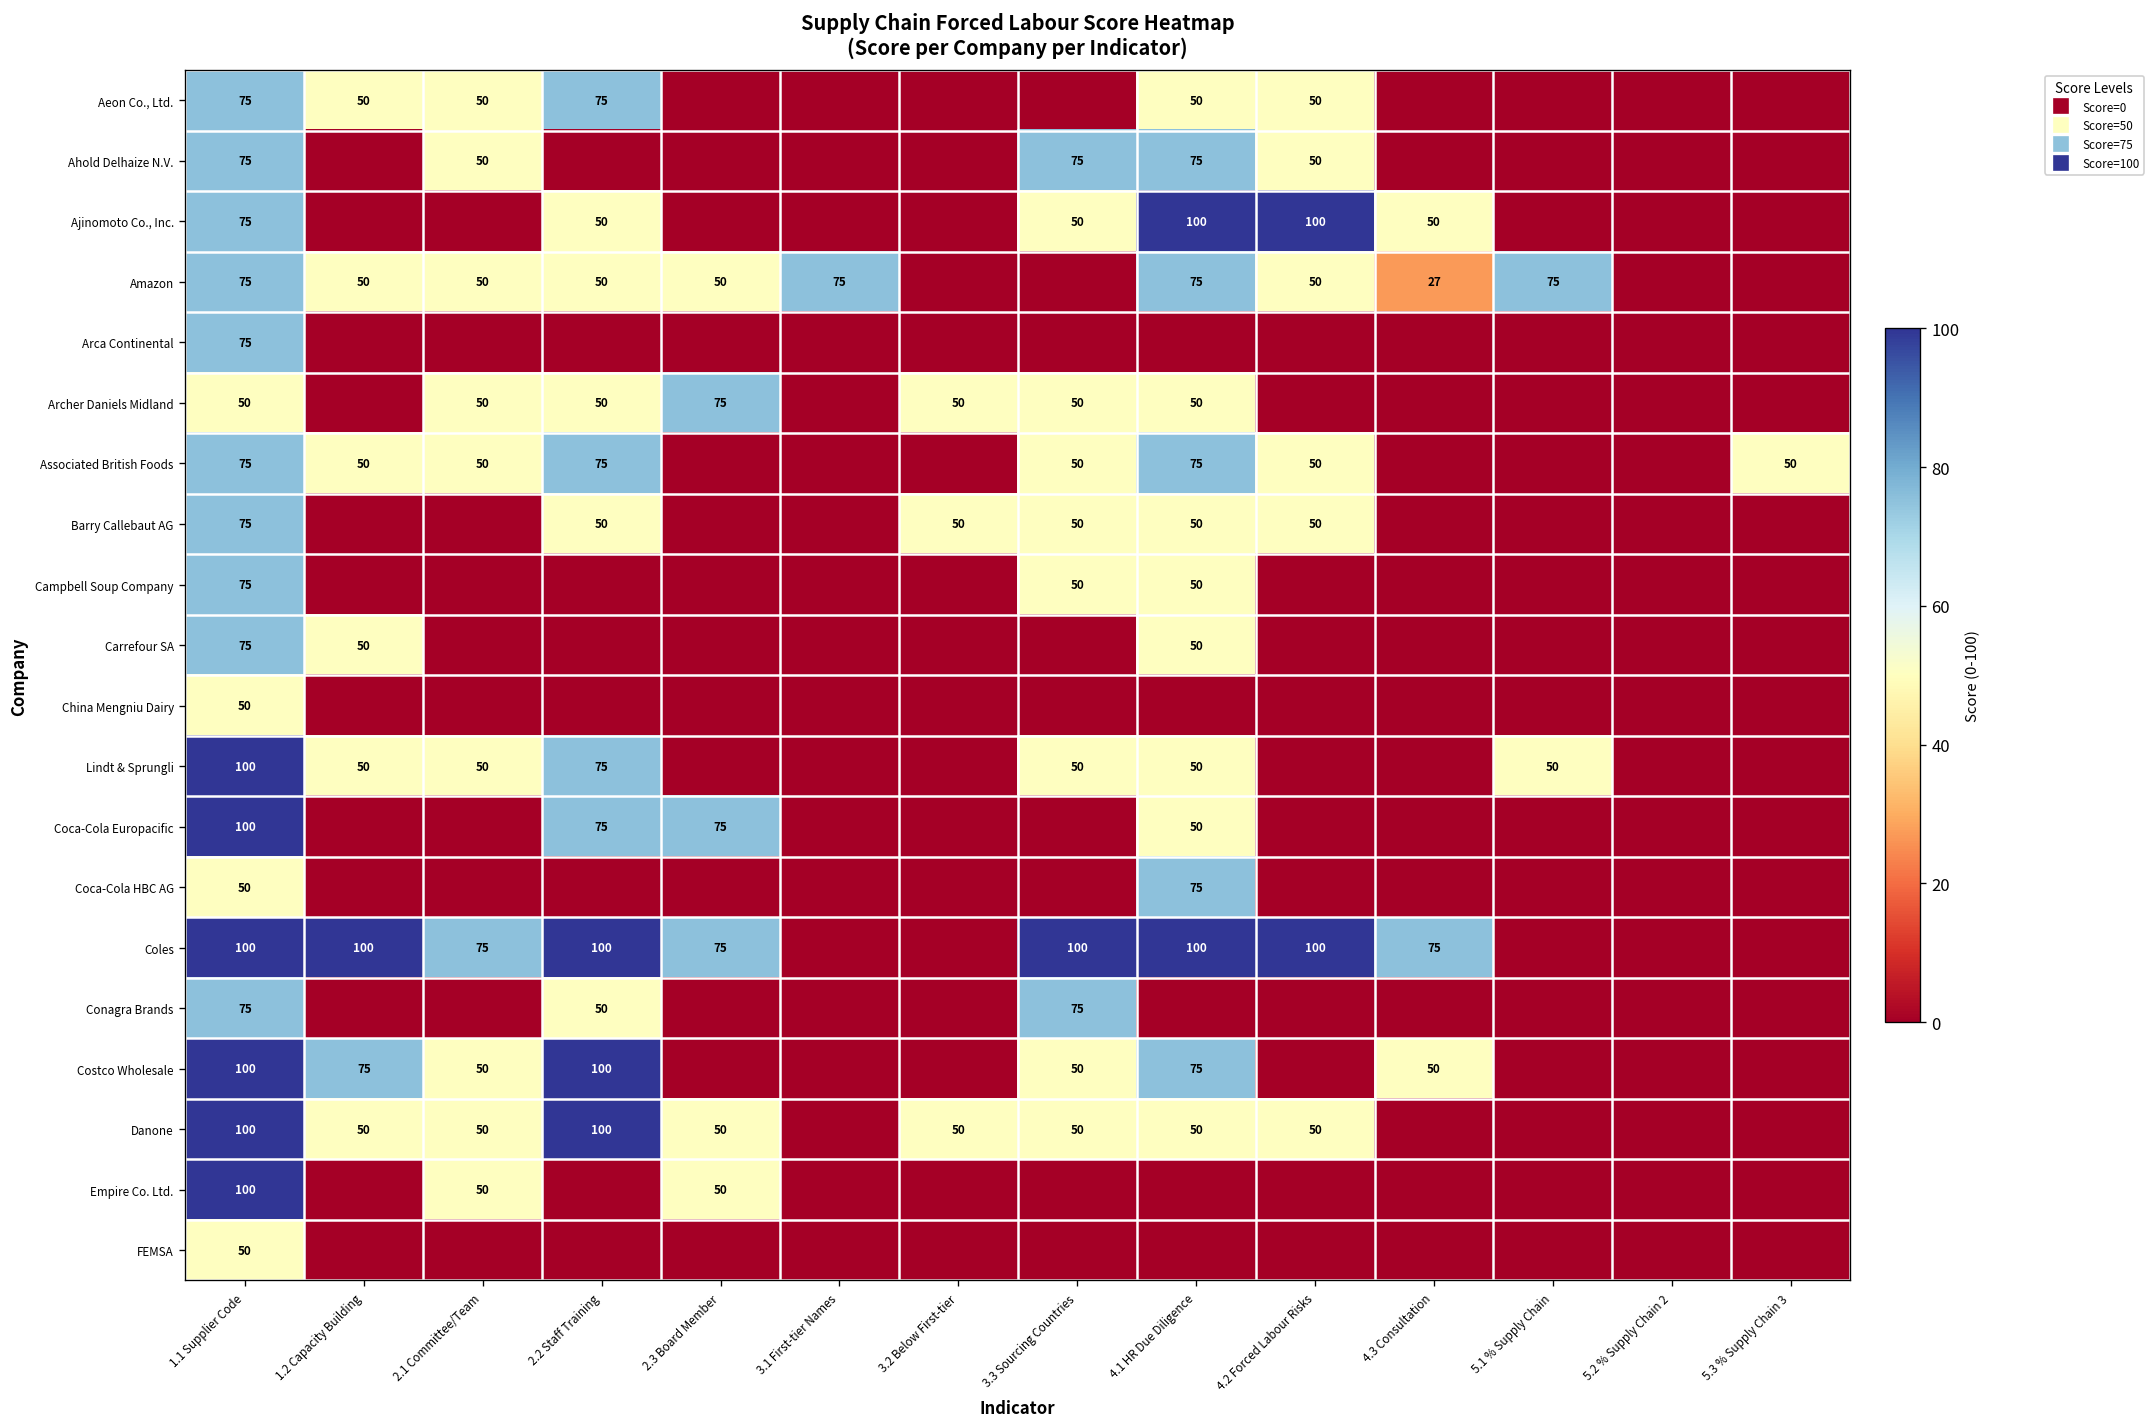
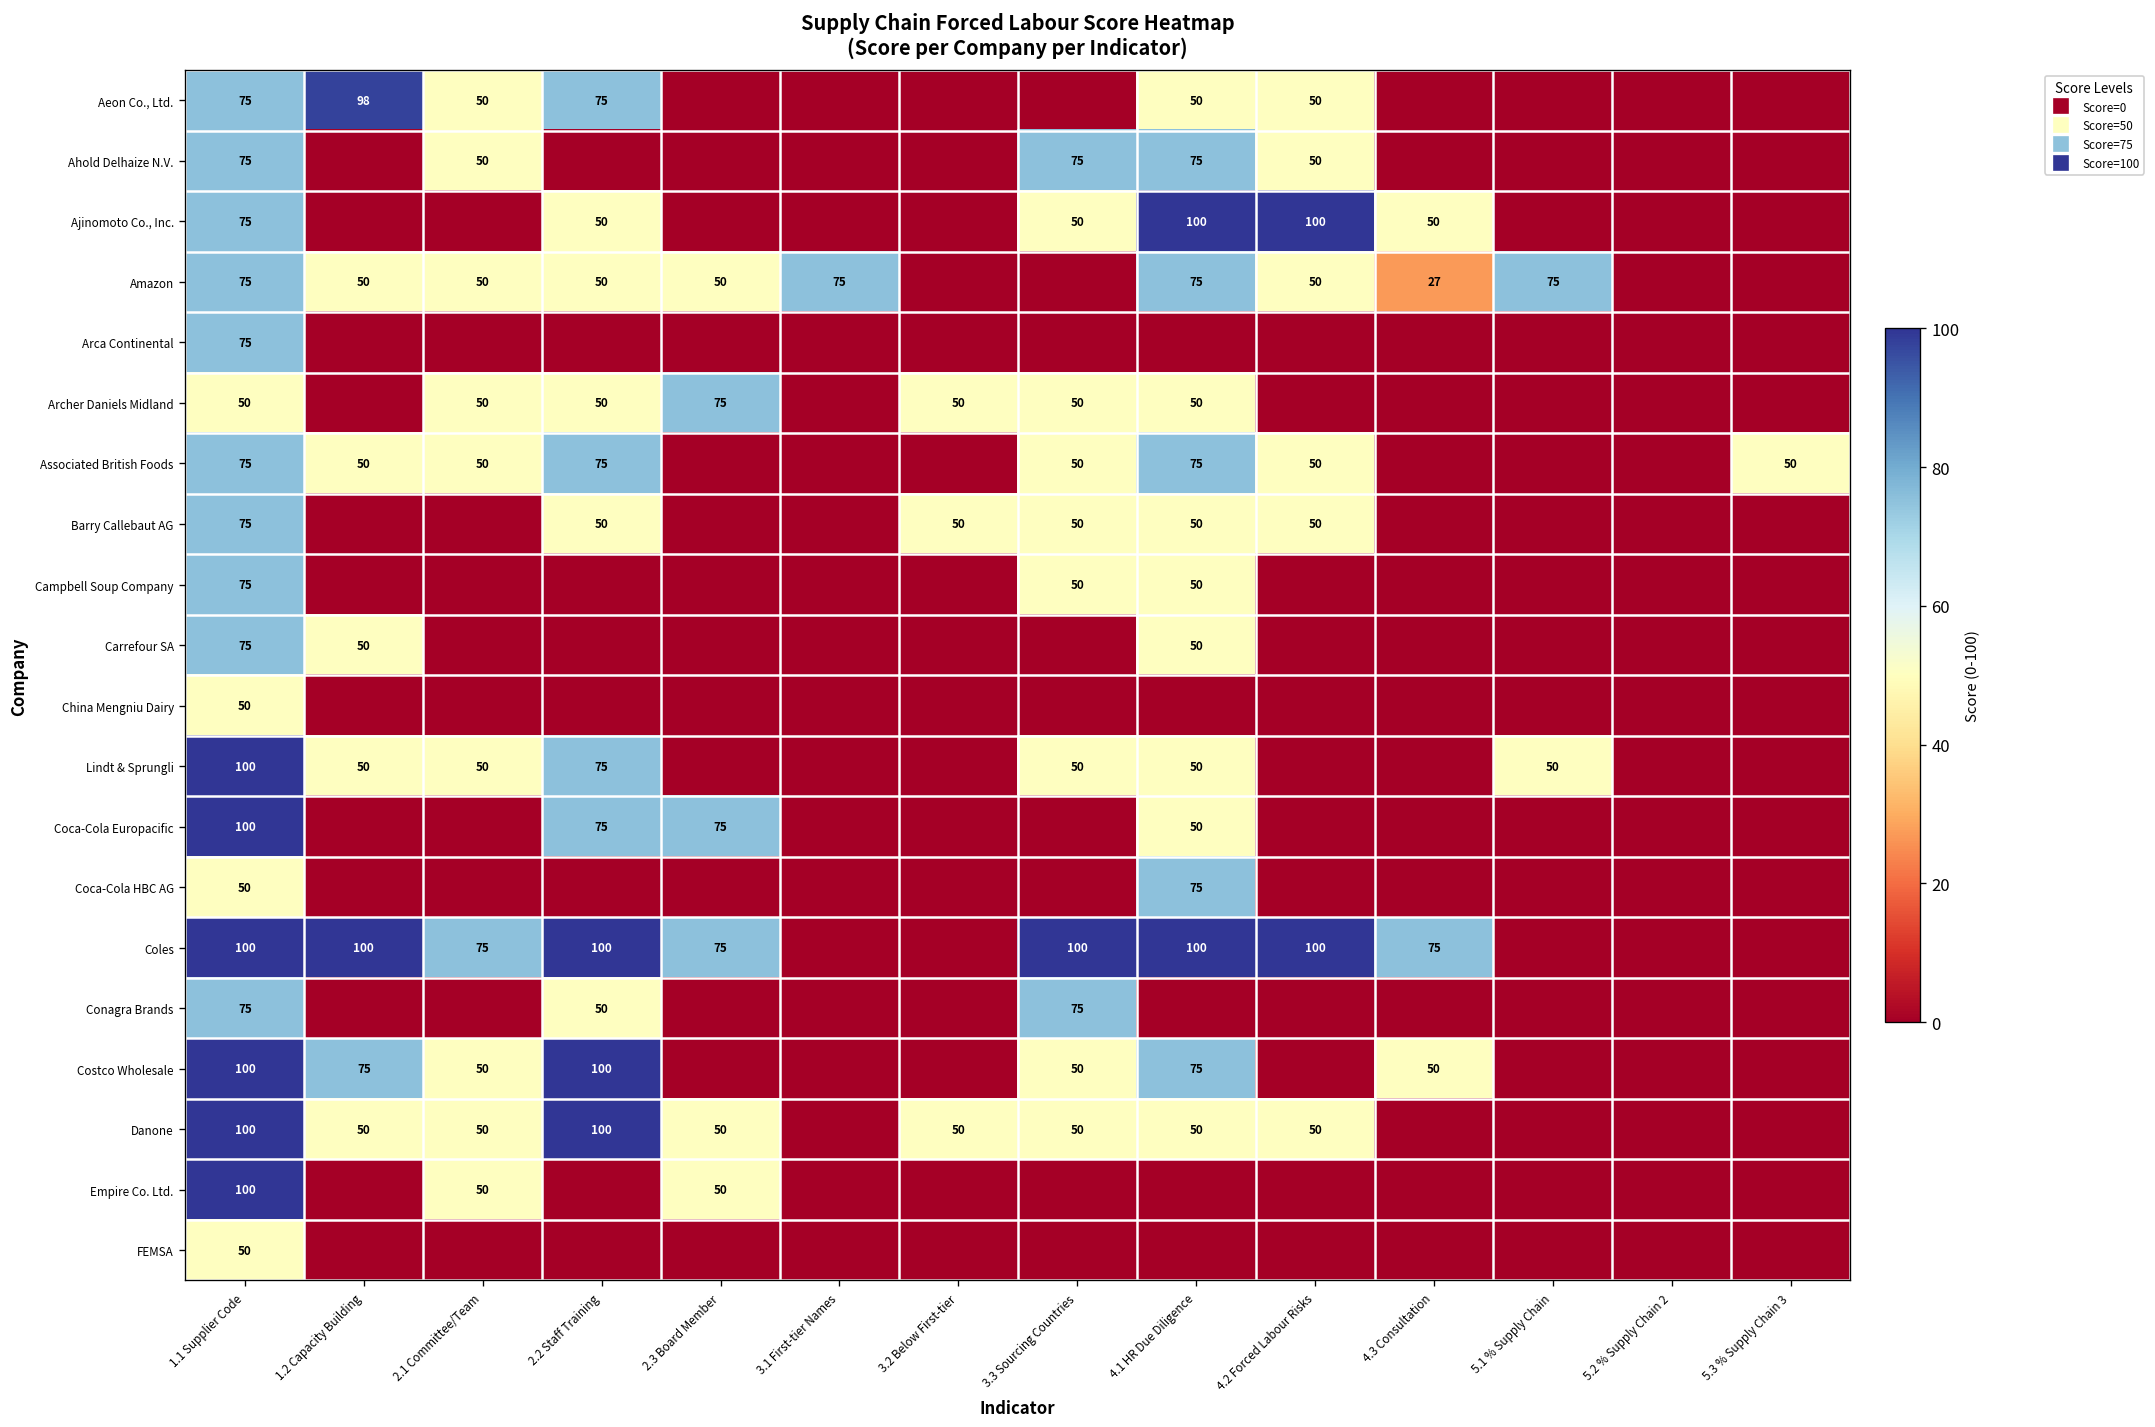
  {
    "Aeon Co., Ltd.": {
      "1.1 Supplier Code": 75,
-     "1.2 Capacity Building": 50,
+     "1.2 Capacity Building": 98,
      "2.1 Committee/Team": 50,
      "2.2 Staff Training": 75,
      "4.1 HR Due Diligence": 50,
      "4.2 Forced Labour Risks": 50
    },
    "Ahold Delhaize N.V.": {
      "1.1 Supplier Code": 75,
      "2.1 Committee/Team": 50,
      "3.3 Sourcing Countries": 75,
      "4.1 HR Due Diligence": 75,
      "4.2 Forced Labour Risks": 50
    },
    "Ajinomoto Co., Inc.": {
      "1.1 Supplier Code": 75,
      "2.2 Staff Training": 50,
      "3.3 Sourcing Countries": 50,
      "4.1 HR Due Diligence": 100,
      "4.2 Forced Labour Risks": 100,
      "4.3 Consultation": 50
    },
    "Amazon": {
      "1.1 Supplier Code": 75,
      "1.2 Capacity Building": 50,
      "2.1 Committee/Team": 50,
      "2.2 Staff Training": 50,
      "2.3 Board Member": 50,
      "3.1 First-tier Names": 75,
      "4.1 HR Due Diligence": 75,
      "4.2 Forced Labour Risks": 50,
      "4.3 Consultation": 27,
      "5.1 % Supply Chain": 75
    },
    "Arca Continental": {
      "1.1 Supplier Code": 75
    },
    "Archer Daniels Midland": {
      "1.1 Supplier Code": 50,
      "2.1 Committee/Team": 50,
      "2.2 Staff Training": 50,
      "2.3 Board Member": 75,
      "3.2 Below First-tier": 50,
      "3.3 Sourcing Countries": 50,
      "4.1 HR Due Diligence": 50
    },
    "Associated British Foods": {
      "1.1 Supplier Code": 75,
      "1.2 Capacity Building": 50,
      "2.1 Committee/Team": 50,
      "2.2 Staff Training": 75,
      "3.3 Sourcing Countries": 50,
      "4.1 HR Due Diligence": 75,
      "4.2 Forced Labour Risks": 50,
      "5.3 % Supply Chain 3": 50
    },
    "Barry Callebaut AG": {
      "1.1 Supplier Code": 75,
      "2.2 Staff Training": 50,
      "3.2 Below First-tier": 50,
      "3.3 Sourcing Countries": 50,
      "4.1 HR Due Diligence": 50,
      "4.2 Forced Labour Risks": 50
    },
    "Campbell Soup Company": {
      "1.1 Supplier Code": 75,
      "3.3 Sourcing Countries": 50,
      "4.1 HR Due Diligence": 50
    },
    "Carrefour SA": {
      "1.1 Supplier Code": 75,
      "1.2 Capacity Building": 50,
      "4.1 HR Due Diligence": 50
    },
    "China Mengniu Dairy": {
      "1.1 Supplier Code": 50
    },
    "Lindt & Sprungli": {
      "1.1 Supplier Code": 100,
      "1.2 Capacity Building": 50,
      "2.1 Committee/Team": 50,
      "2.2 Staff Training": 75,
      "3.3 Sourcing Countries": 50,
      "4.1 HR Due Diligence": 50,
      "5.1 % Supply Chain": 50
    },
    "Coca-Cola Europacific": {
      "1.1 Supplier Code": 100,
      "2.2 Staff Training": 75,
      "2.3 Board Member": 75,
      "4.1 HR Due Diligence": 50
    },
    "Coca-Cola HBC AG": {
      "1.1 Supplier Code": 50,
      "4.1 HR Due Diligence": 75
    },
    "Coles": {
      "1.1 Supplier Code": 100,
      "1.2 Capacity Building": 100,
      "2.1 Committee/Team": 75,
      "2.2 Staff Training": 100,
      "2.3 Board Member": 75,
      "3.3 Sourcing Countries": 100,
      "4.1 HR Due Diligence": 100,
      "4.2 Forced Labour Risks": 100,
      "4.3 Consultation": 75
    },
    "Conagra Brands": {
      "1.1 Supplier Code": 75,
      "2.2 Staff Training": 50,
      "3.3 Sourcing Countries": 75
    },
    "Costco Wholesale": {
      "1.1 Supplier Code": 100,
      "1.2 Capacity Building": 75,
      "2.1 Committee/Team": 50,
      "2.2 Staff Training": 100,
      "3.3 Sourcing Countries": 50,
      "4.1 HR Due Diligence": 75,
      "4.3 Consultation": 50
    },
    "Danone": {
      "1.1 Supplier Code": 100,
      "1.2 Capacity Building": 50,
      "2.1 Committee/Team": 50,
      "2.2 Staff Training": 100,
      "2.3 Board Member": 50,
      "3.2 Below First-tier": 50,
      "3.3 Sourcing Countries": 50,
      "4.1 HR Due Diligence": 50,
      "4.2 Forced Labour Risks": 50
    },
    "Empire Co. Ltd.": {
      "1.1 Supplier Code": 100,
      "2.1 Committee/Team": 50,
      "2.3 Board Member": 50
    },
    "FEMSA": {
      "1.1 Supplier Code": 50
    }
  }
